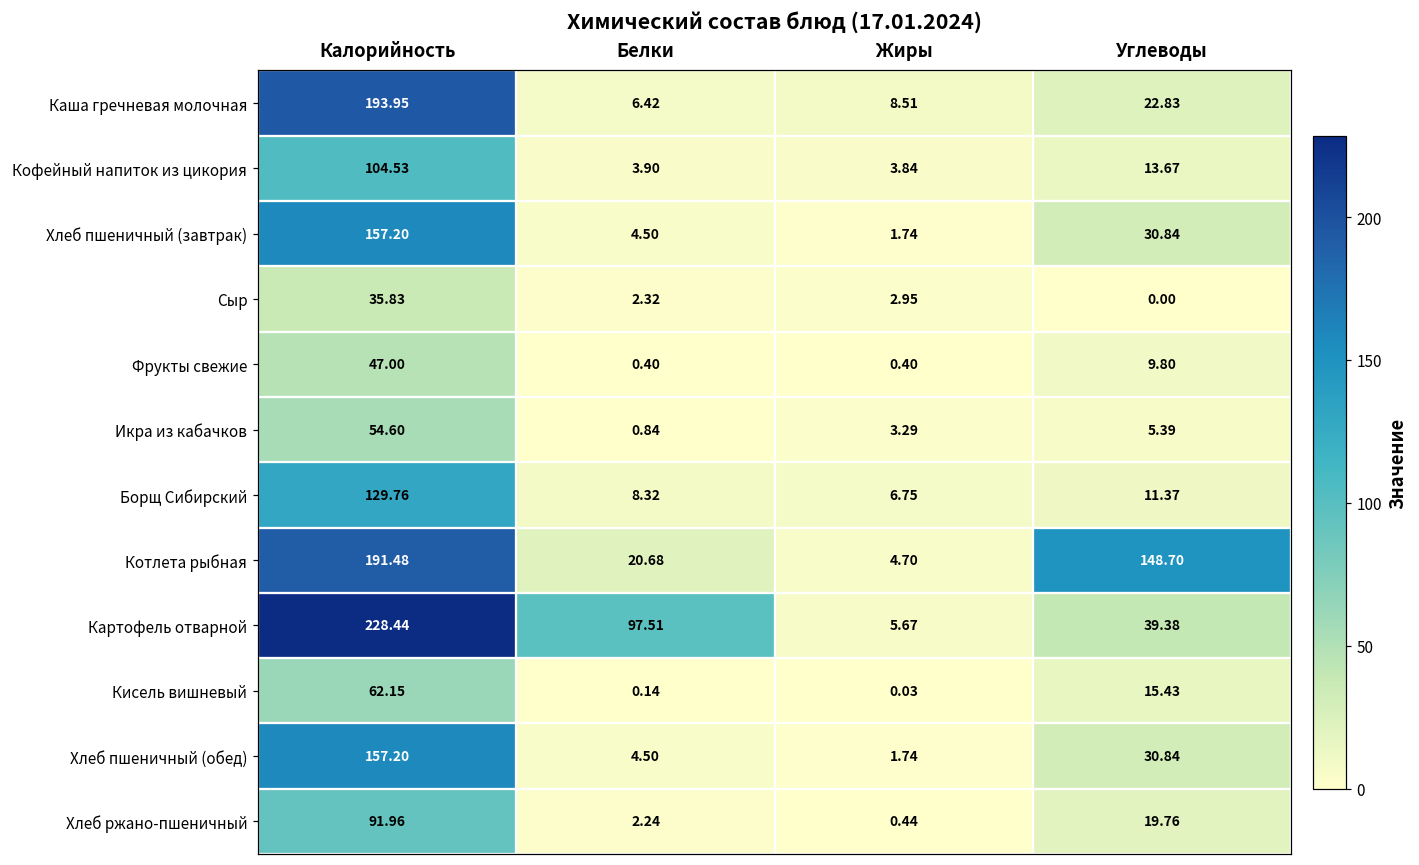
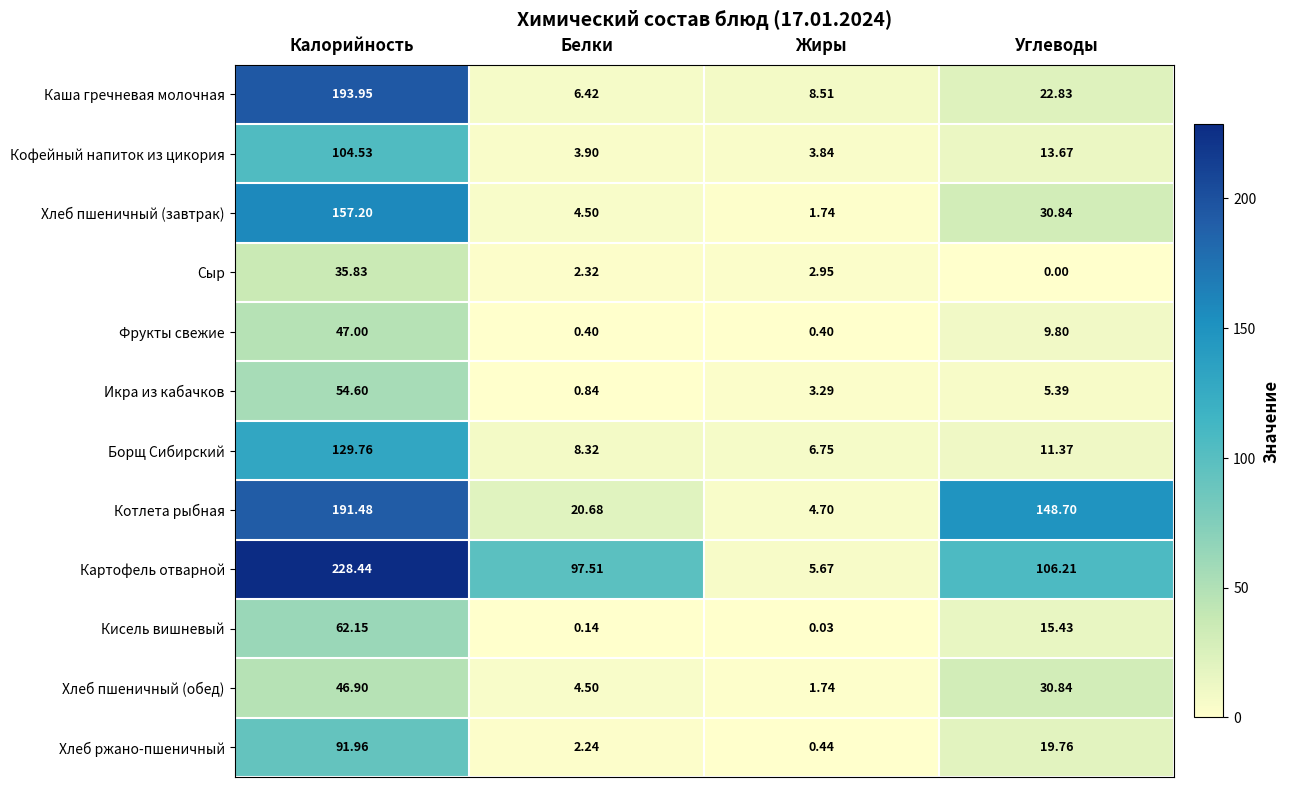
  {
    "Каша гречневая молочная": {
      "Калорийность": 193.95,
      "Белки": 6.42,
      "Жиры": 8.51,
      "Углеводы": 22.83
    },
    "Кофейный напиток из цикория": {
      "Калорийность": 104.53,
      "Белки": 3.90,
      "Жиры": 3.84,
      "Углеводы": 13.67
    },
    "Хлеб пшеничный (завтрак)": {
      "Калорийность": 157.20,
      "Белки": 4.50,
      "Жиры": 1.74,
      "Углеводы": 30.84
    },
    "Сыр": {
      "Калорийность": 35.83,
      "Белки": 2.32,
      "Жиры": 2.95,
      "Углеводы": 0.00
    },
    "Фрукты свежие": {
      "Калорийность": 47.00,
      "Белки": 0.40,
      "Жиры": 0.40,
      "Углеводы": 9.80
    },
    "Икра из кабачков": {
      "Калорийность": 54.60,
      "Белки": 0.84,
      "Жиры": 3.29,
      "Углеводы": 5.39
    },
    "Борщ Сибирский": {
      "Калорийность": 129.76,
      "Белки": 8.32,
      "Жиры": 6.75,
      "Углеводы": 11.37
    },
    "Котлета рыбная": {
      "Калорийность": 191.48,
      "Белки": 20.68,
      "Жиры": 4.70,
      "Углеводы": 148.70
    },
    "Картофель отварной": {
      "Калорийность": 228.44,
      "Белки": 97.51,
      "Жиры": 5.67,
-     "Углеводы": 39.38
+     "Углеводы": 106.21
    },
    "Кисель вишневый": {
      "Калорийность": 62.15,
      "Белки": 0.14,
      "Жиры": 0.03,
      "Углеводы": 15.43
    },
    "Хлеб пшеничный (обед)": {
-     "Калорийность": 157.20,
+     "Калорийность": 46.90,
      "Белки": 4.50,
      "Жиры": 1.74,
      "Углеводы": 30.84
    },
    "Хлеб ржано-пшеничный": {
      "Калорийность": 91.96,
      "Белки": 2.24,
      "Жиры": 0.44,
      "Углеводы": 19.76
    }
  }
